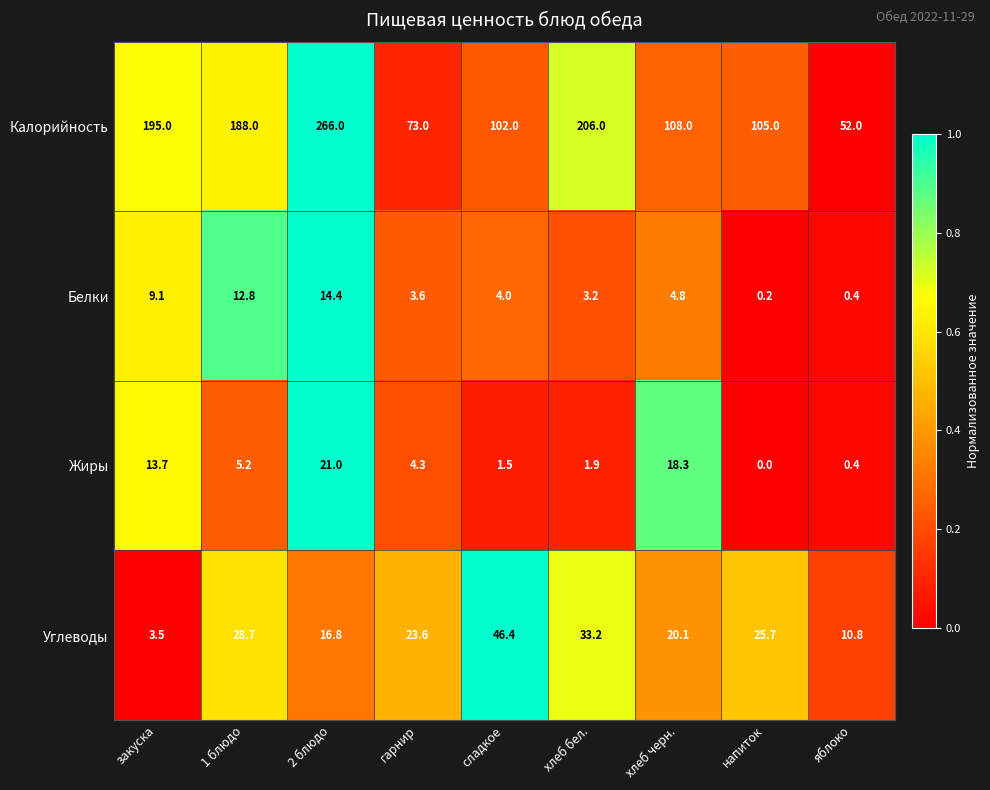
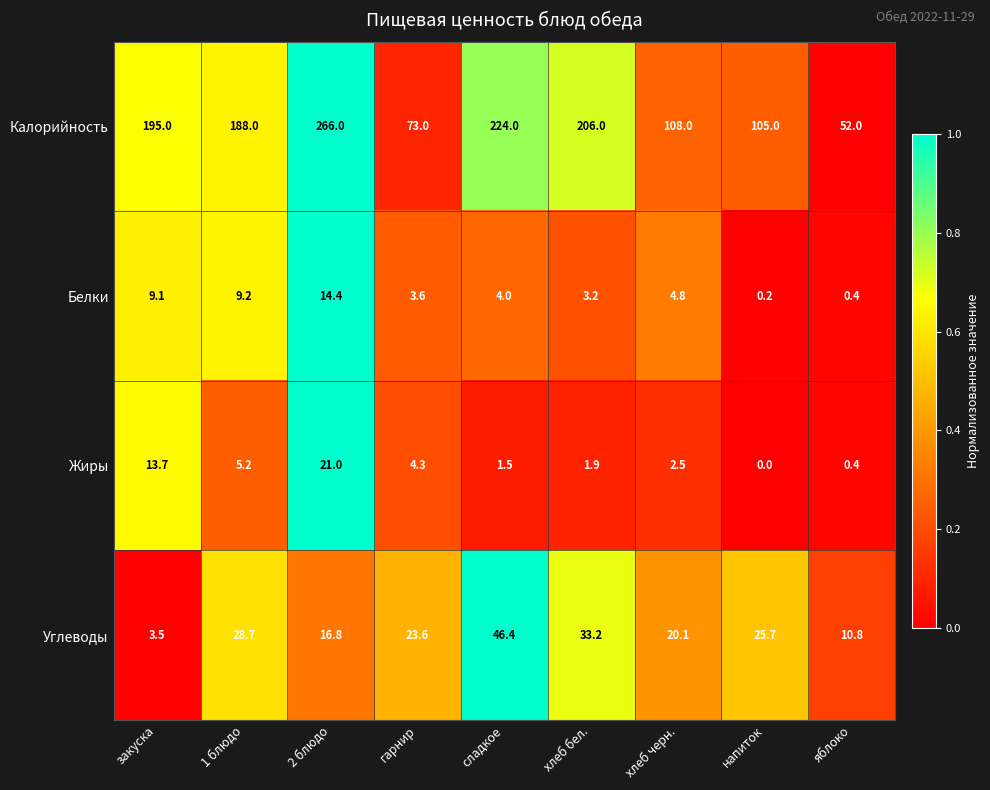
  {
    "Калорийность": {
      "закуска": 195.0,
      "1 блюдо": 188.0,
      "2 блюдо": 266.0,
      "гарнир": 73.0,
-     "сладкое": 102.0,
+     "сладкое": 224.0,
      "хлеб бел.": 206.0,
      "хлеб черн.": 108.0,
      "напиток": 105.0,
      "яблоко": 52.0
    },
    "Белки": {
      "закуска": 9.1,
-     "1 блюдо": 12.8,
+     "1 блюдо": 9.2,
      "2 блюдо": 14.4,
      "гарнир": 3.6,
      "сладкое": 4.0,
      "хлеб бел.": 3.2,
      "хлеб черн.": 4.8,
      "напиток": 0.2,
      "яблоко": 0.4
    },
    "Жиры": {
      "закуска": 13.7,
      "1 блюдо": 5.2,
      "2 блюдо": 21.0,
      "гарнир": 4.3,
      "сладкое": 1.5,
      "хлеб бел.": 1.9,
-     "хлеб черн.": 18.3,
+     "хлеб черн.": 2.5,
      "напиток": 0.0,
      "яблоко": 0.4
    },
    "Углеводы": {
      "закуска": 3.5,
      "1 блюдо": 28.7,
      "2 блюдо": 16.8,
      "гарнир": 23.6,
      "сладкое": 46.4,
      "хлеб бел.": 33.2,
      "хлеб черн.": 20.1,
      "напиток": 25.7,
      "яблоко": 10.8
    }
  }
